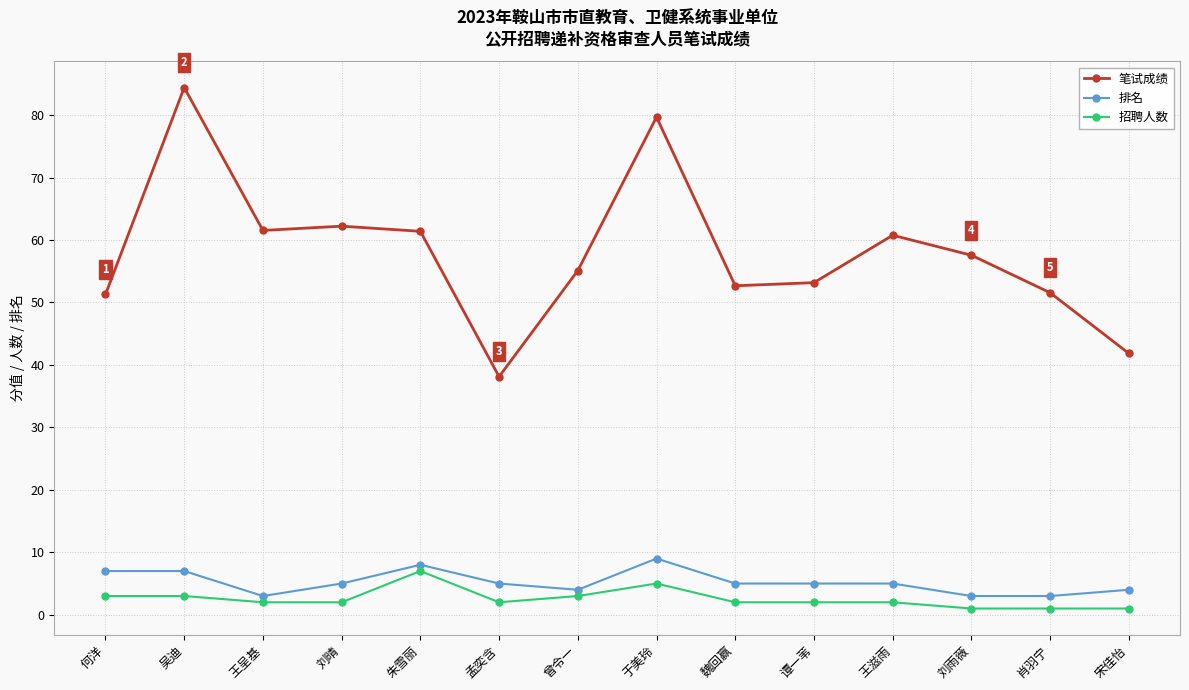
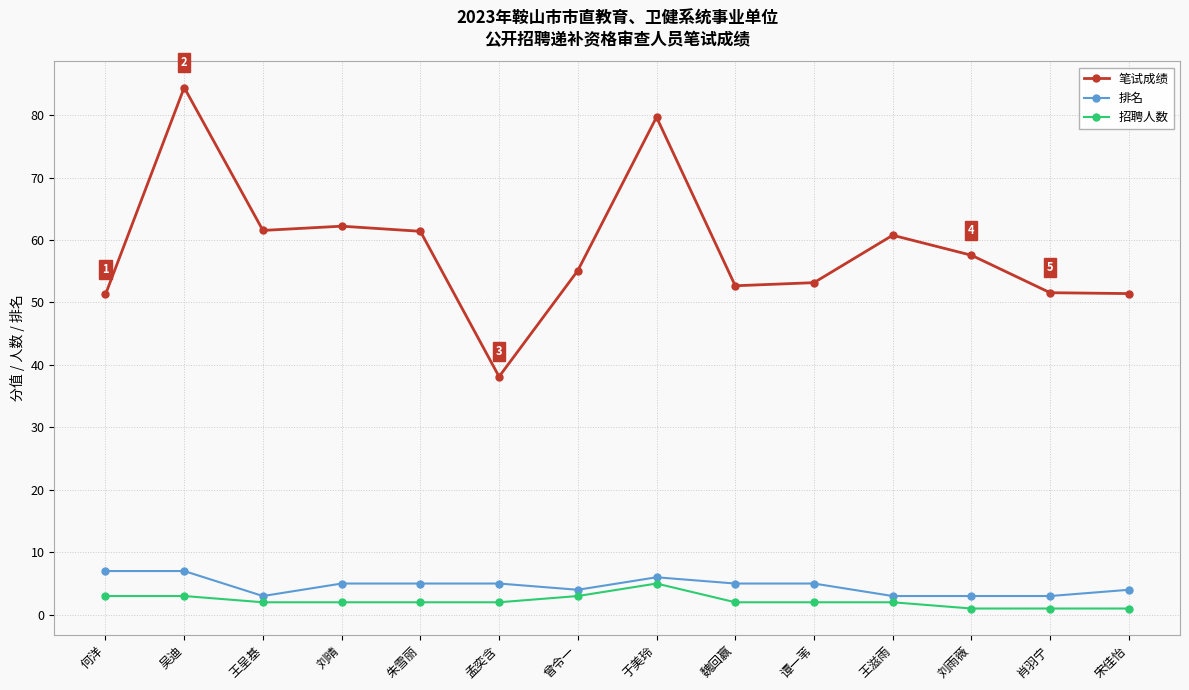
  {
    "笔试成绩": {
      "王呈基": 62,
      "刘晴": 62,
      "朱雪丽": 61,
      "曾令一": 55,
      "于美玲": 80,
      "魏回赢": 53,
      "谭一苇": 53,
      "王滋雨": 61,
-     "宋佳怡": 42
+     "宋佳怡": 51
    },
    "排名": {
      "何洋": 7,
      "吴迪": 7,
      "王呈基": 3,
      "刘晴": 5,
-     "朱雪丽": 8,
+     "朱雪丽": 5,
      "孟奕含": 5,
      "曾令一": 4,
-     "于美玲": 9,
+     "于美玲": 6,
      "魏回赢": 5,
      "谭一苇": 5,
-     "王滋雨": 5,
+     "王滋雨": 3,
      "刘雨薇": 3,
      "肖羽宁": 3,
      "宋佳怡": 4
    },
    "招聘人数": {
      "何洋": 3,
      "吴迪": 3,
      "王呈基": 2,
      "刘晴": 2,
-     "朱雪丽": 7,
+     "朱雪丽": 2,
      "孟奕含": 2,
      "曾令一": 3,
      "于美玲": 5,
      "魏回赢": 2,
      "谭一苇": 2,
      "王滋雨": 2,
      "刘雨薇": 1,
      "肖羽宁": 1,
      "宋佳怡": 1
    }
  }
